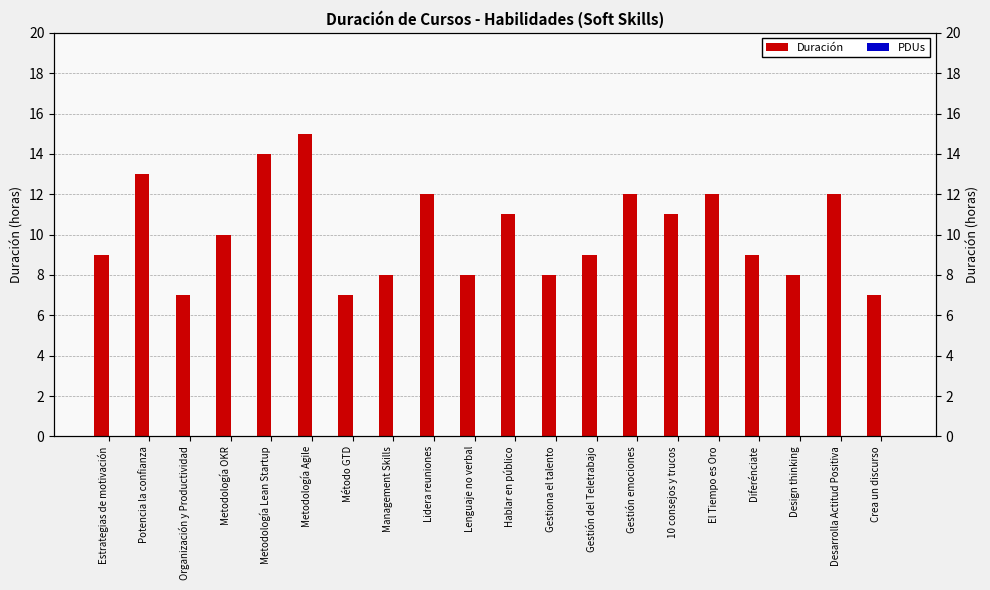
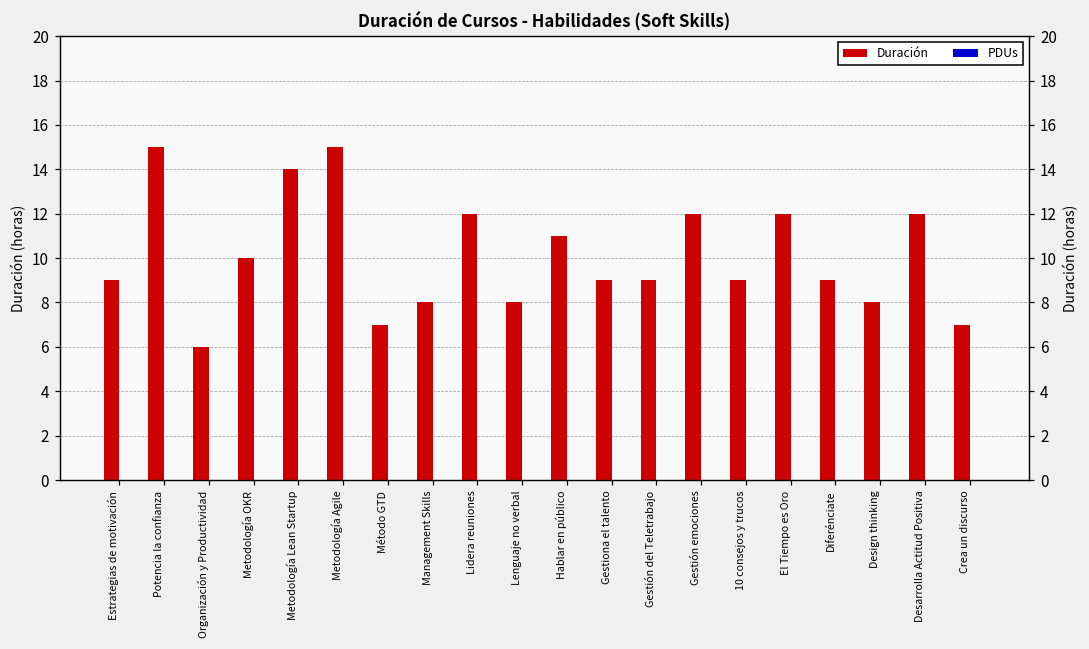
  {
    "Duración": {
      "Estrategias de motivación": 9,
-     "Potencia la confianza": 13,
-     "Organización y Productividad": 7,
+     "Potencia la confianza": 15,
+     "Organización y Productividad": 6,
      "Metodología OKR": 10,
      "Metodología Lean Startup": 14,
      "Metodología Agile": 15,
      "Método GTD": 7,
      "Management Skills": 8,
      "Lidera reuniones": 12,
      "Lenguaje no verbal": 8,
      "Hablar en público": 11,
-     "Gestiona el talento": 8,
+     "Gestiona el talento": 9,
      "Gestión del Teletrabajo": 9,
      "Gestión emociones": 12,
-     "10 consejos y trucos": 11,
+     "10 consejos y trucos": 9,
      "El Tiempo es Oro": 12,
      "Diferénciate": 9,
      "Design thinking": 8,
      "Desarrolla Actitud Positiva": 12,
      "Crea un discurso": 7
    },
    "PDUs": {
      "Estrategias de motivación": 0,
      "Potencia la confianza": 0,
      "Organización y Productividad": 0,
      "Metodología OKR": 0,
      "Metodología Lean Startup": 0,
      "Metodología Agile": 0,
      "Método GTD": 0,
      "Management Skills": 0,
      "Lidera reuniones": 0,
      "Lenguaje no verbal": 0,
      "Hablar en público": 0,
      "Gestiona el talento": 0,
      "Gestión del Teletrabajo": 0,
      "Gestión emociones": 0,
      "10 consejos y trucos": 0,
      "El Tiempo es Oro": 0,
      "Diferénciate": 0,
      "Design thinking": 0,
      "Desarrolla Actitud Positiva": 0,
      "Crea un discurso": 0
    }
  }
